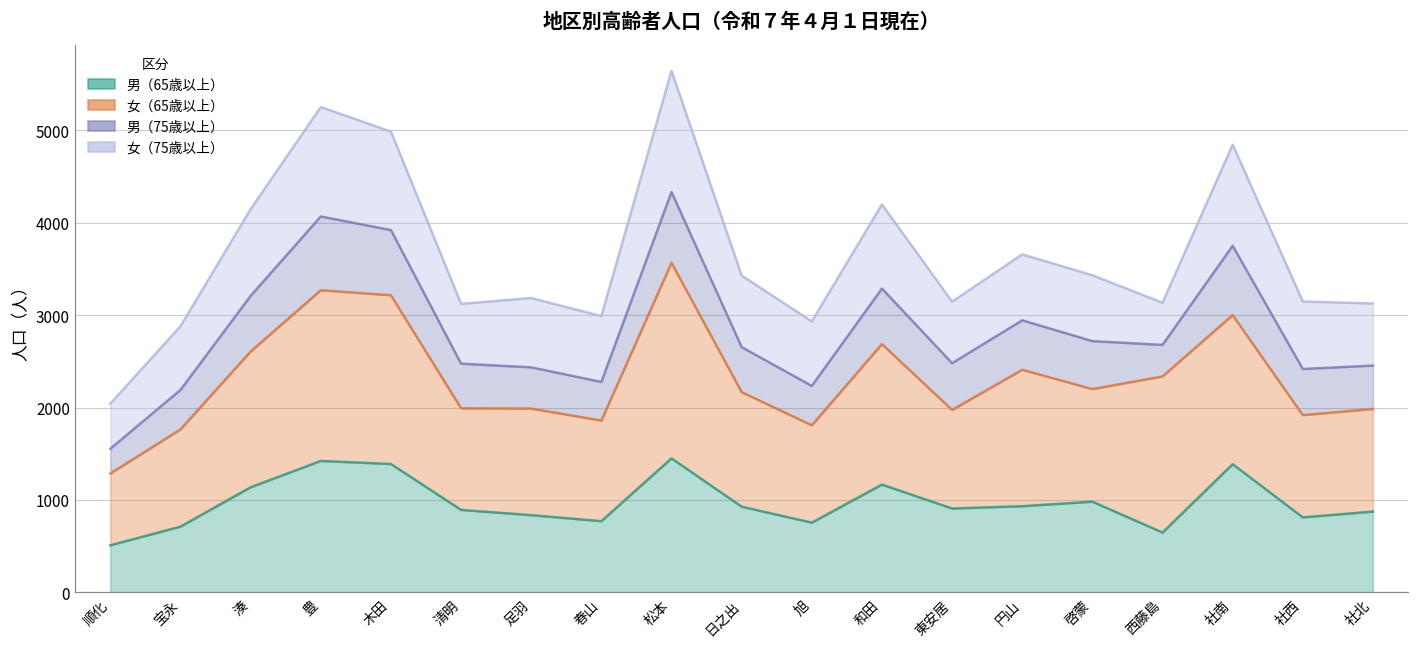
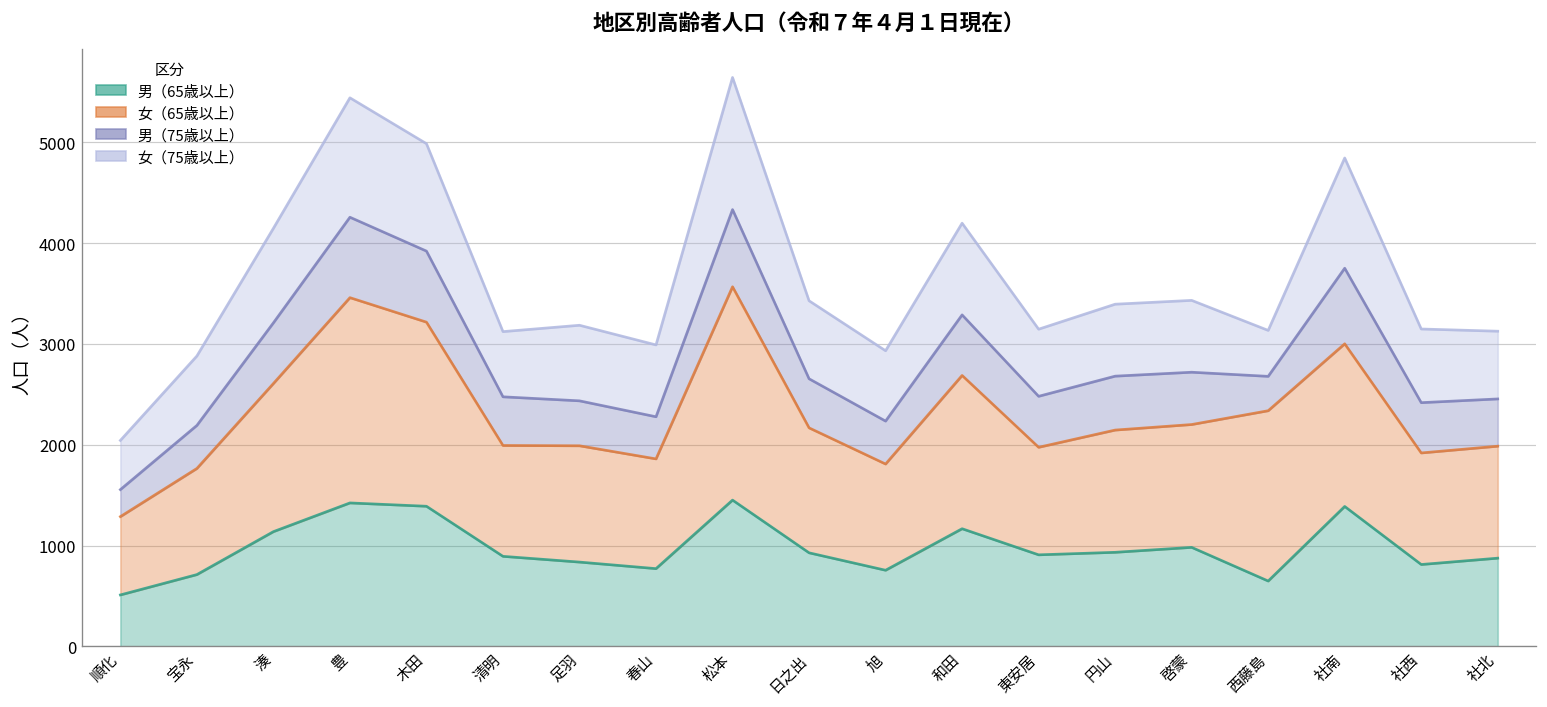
  {
    "女（65歳以上）": {
      "順化": 800,
      "宝永": 1100,
      "湊": 1500,
-     "豊": 1800,
+     "豊": 2000,
      "木田": 1800,
      "清明": 1100,
      "足羽": 1200,
      "春山": 1100,
      "松本": 2100,
      "日之出": 1200,
      "旭": 1100,
      "和田": 1500,
      "東安居": 1100,
-     "円山": 1500,
+     "円山": 1200,
      "啓蒙": 1200,
      "西藤島": 1700,
      "社南": 1600,
      "社西": 1100,
      "社北": 1100
    }
  }
